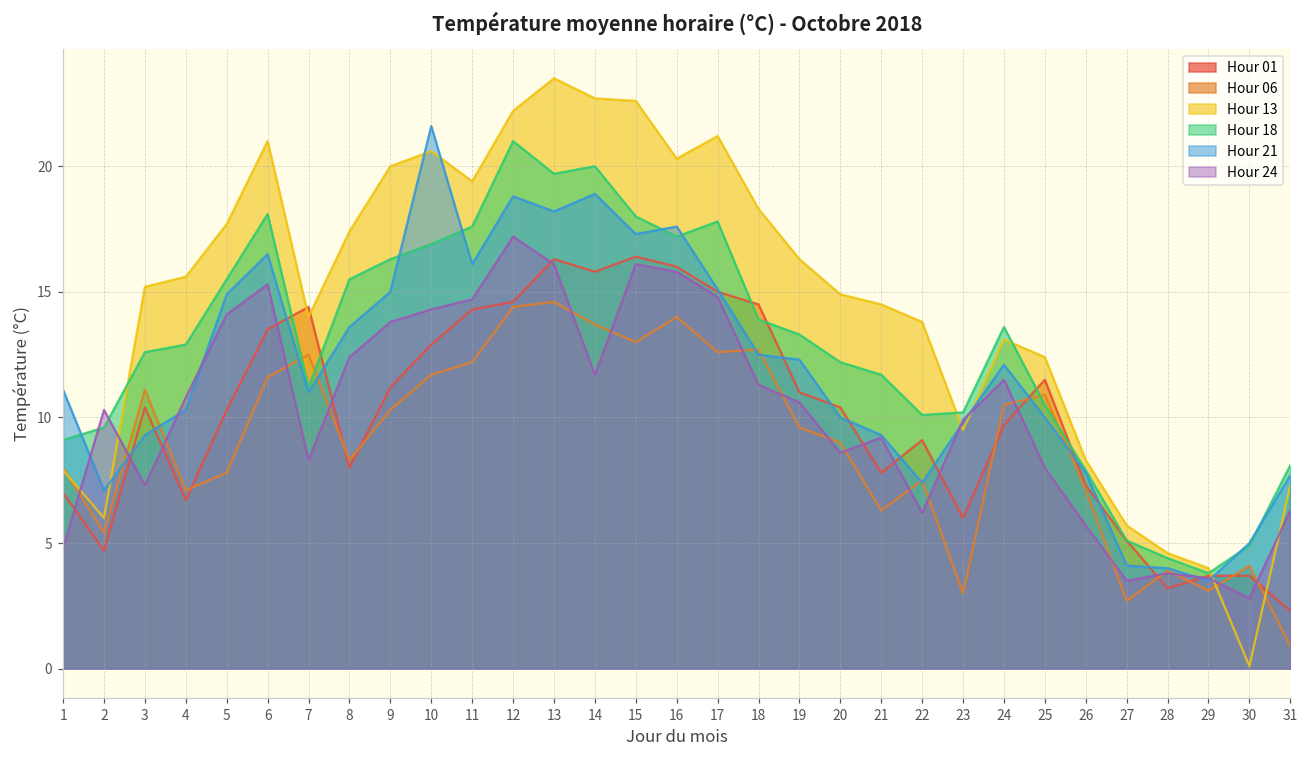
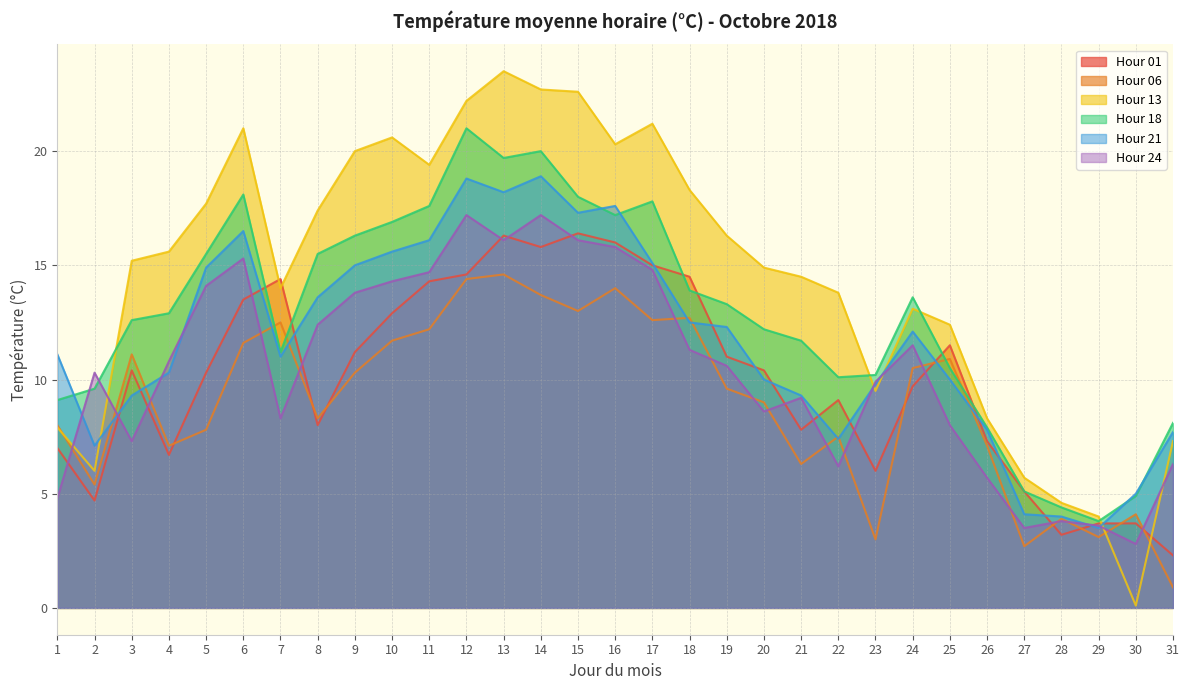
  {
    "Hour 13": {
      "2": 6.0,
      "3": 15.2,
      "4": 15.6,
      "5": 17.7,
      "6": 21.0,
      "7": 14.0,
      "8": 17.4,
      "9": 20.0,
      "10": 20.6,
      "11": 19.4,
      "12": 22.2,
      "13": 23.5,
      "14": 22.7,
      "15": 22.6,
      "16": 20.3,
      "17": 21.2,
      "18": 18.3,
      "19": 16.3,
      "20": 14.9,
      "21": 14.5,
      "22": 13.8,
      "23": 9.5,
      "24": 13.1,
      "25": 12.4,
      "26": 8.3,
      "27": 5.7,
      "28": 4.6,
      "29": 4.0,
      "30": 0.1,
      "31": 7.3
    },
    "Hour 18": {
      "1": 9.1,
      "2": 9.6,
      "3": 12.6,
      "4": 12.9,
      "5": 15.5,
      "6": 18.1,
      "7": 11.2,
      "8": 15.5,
      "9": 16.3,
      "10": 16.9,
      "11": 17.6,
      "12": 21.0,
      "13": 19.7,
      "14": 20.0,
      "15": 18.0,
      "16": 17.2,
      "17": 17.8,
      "18": 13.9,
      "19": 13.3,
      "20": 12.2,
      "21": 11.7,
      "22": 10.1,
      "23": 10.2,
      "24": 13.6,
      "25": 10.5,
      "28": 4.4,
      "31": 8.1
    },
    "Hour 21": {
      "1": 11.1,
      "2": 7.1,
      "3": 9.3,
      "4": 10.3,
      "5": 14.9,
      "6": 16.5,
      "7": 11.0,
      "8": 13.6,
      "9": 15.0,
-     "10": 21.6,
+     "10": 15.6,
      "11": 16.1,
      "12": 18.8,
      "13": 18.2,
      "14": 18.9,
      "15": 17.3,
      "16": 17.6,
      "18": 12.5,
      "19": 12.3,
      "20": 10.0,
      "24": 12.1,
      "25": 10.0,
      "27": 4.1,
      "31": 7.7
    },
    "Hour 24": {
      "1": 4.8,
      "2": 10.3,
      "3": 7.3,
      "4": 10.8,
      "5": 14.1,
      "6": 15.3,
      "7": 8.3,
      "8": 12.4,
      "9": 13.8,
      "10": 14.3,
      "11": 14.7,
      "12": 17.2,
      "13": 16.1,
-     "14": 11.7,
+     "14": 17.2,
      "15": 16.1,
      "16": 15.8,
      "17": 14.8,
      "18": 11.3,
      "19": 10.6,
      "20": 8.6,
      "22": 6.2,
      "24": 11.5,
      "25": 8.0,
      "26": 5.7,
      "27": 3.5,
      "30": 2.8,
      "31": 6.3
    }
  }
